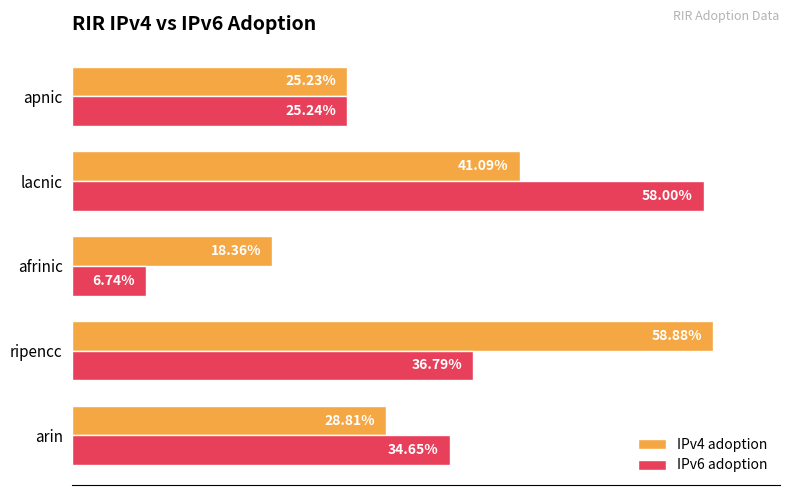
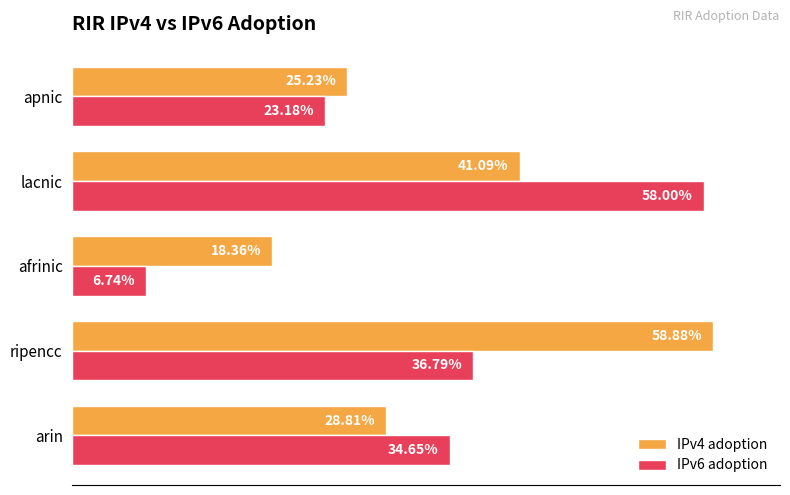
  {
    "IPv4 adoption": {
      "apnic": "25.23%",
      "lacnic": "41.09%",
      "afrinic": "18.36%",
      "ripencc": "58.88%",
      "arin": "28.81%"
    },
    "IPv6 adoption": {
-     "apnic": "25.24%",
+     "apnic": "23.18%",
      "lacnic": "58.00%",
      "afrinic": "6.74%",
      "ripencc": "36.79%",
      "arin": "34.65%"
    }
  }
